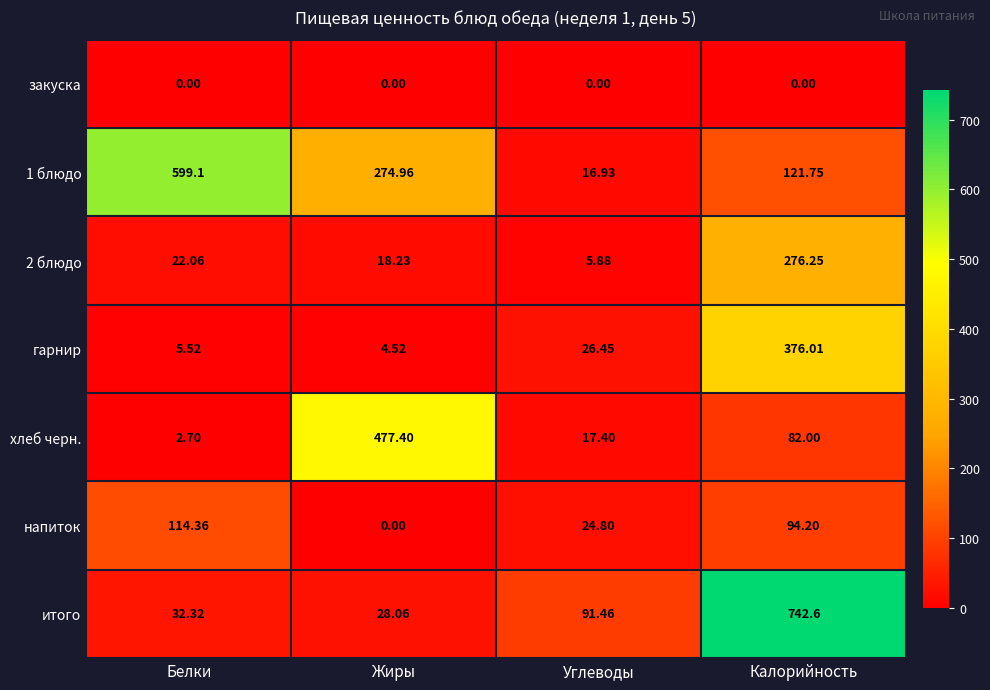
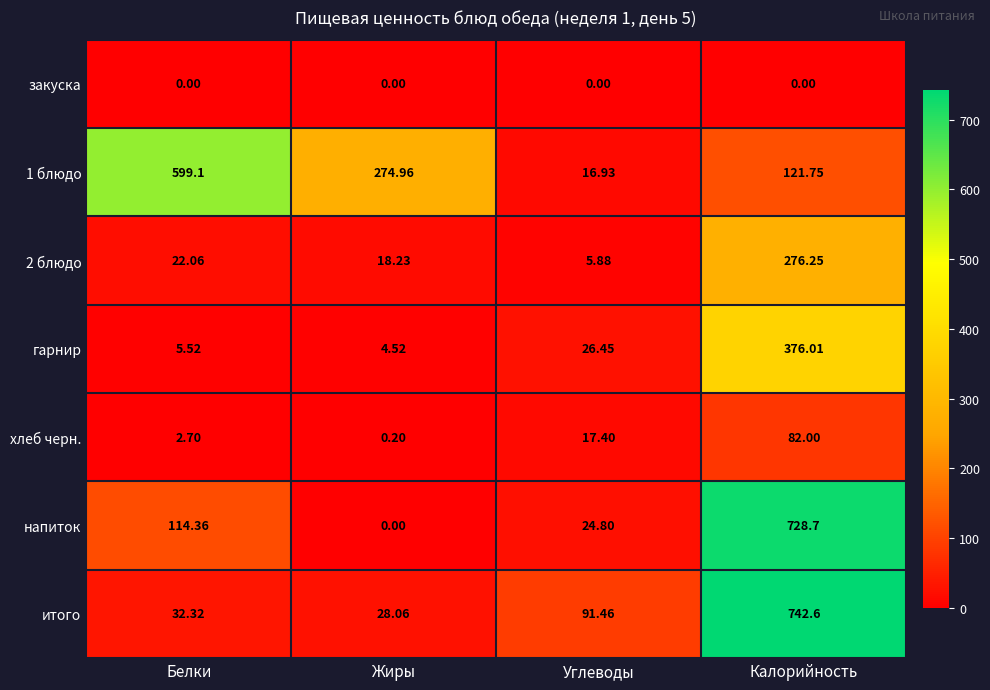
  {
    "закуска": {
      "Белки": 0.00,
      "Жиры": 0.00,
      "Углеводы": 0.00,
      "Калорийность": 0.00
    },
    "1 блюдо": {
      "Белки": 599.1,
      "Жиры": 274.96,
      "Углеводы": 16.93,
      "Калорийность": 121.75
    },
    "2 блюдо": {
      "Белки": 22.06,
      "Жиры": 18.23,
      "Углеводы": 5.88,
      "Калорийность": 276.25
    },
    "гарнир": {
      "Белки": 5.52,
      "Жиры": 4.52,
      "Углеводы": 26.45,
      "Калорийность": 376.01
    },
    "хлеб черн.": {
      "Белки": 2.70,
-     "Жиры": 477.40,
+     "Жиры": 0.20,
      "Углеводы": 17.40,
      "Калорийность": 82.00
    },
    "напиток": {
      "Белки": 114.36,
      "Жиры": 0.00,
      "Углеводы": 24.80,
-     "Калорийность": 94.20
+     "Калорийность": 728.7
    },
    "итого": {
      "Белки": 32.32,
      "Жиры": 28.06,
      "Углеводы": 91.46,
      "Калорийность": 742.6
    }
  }
